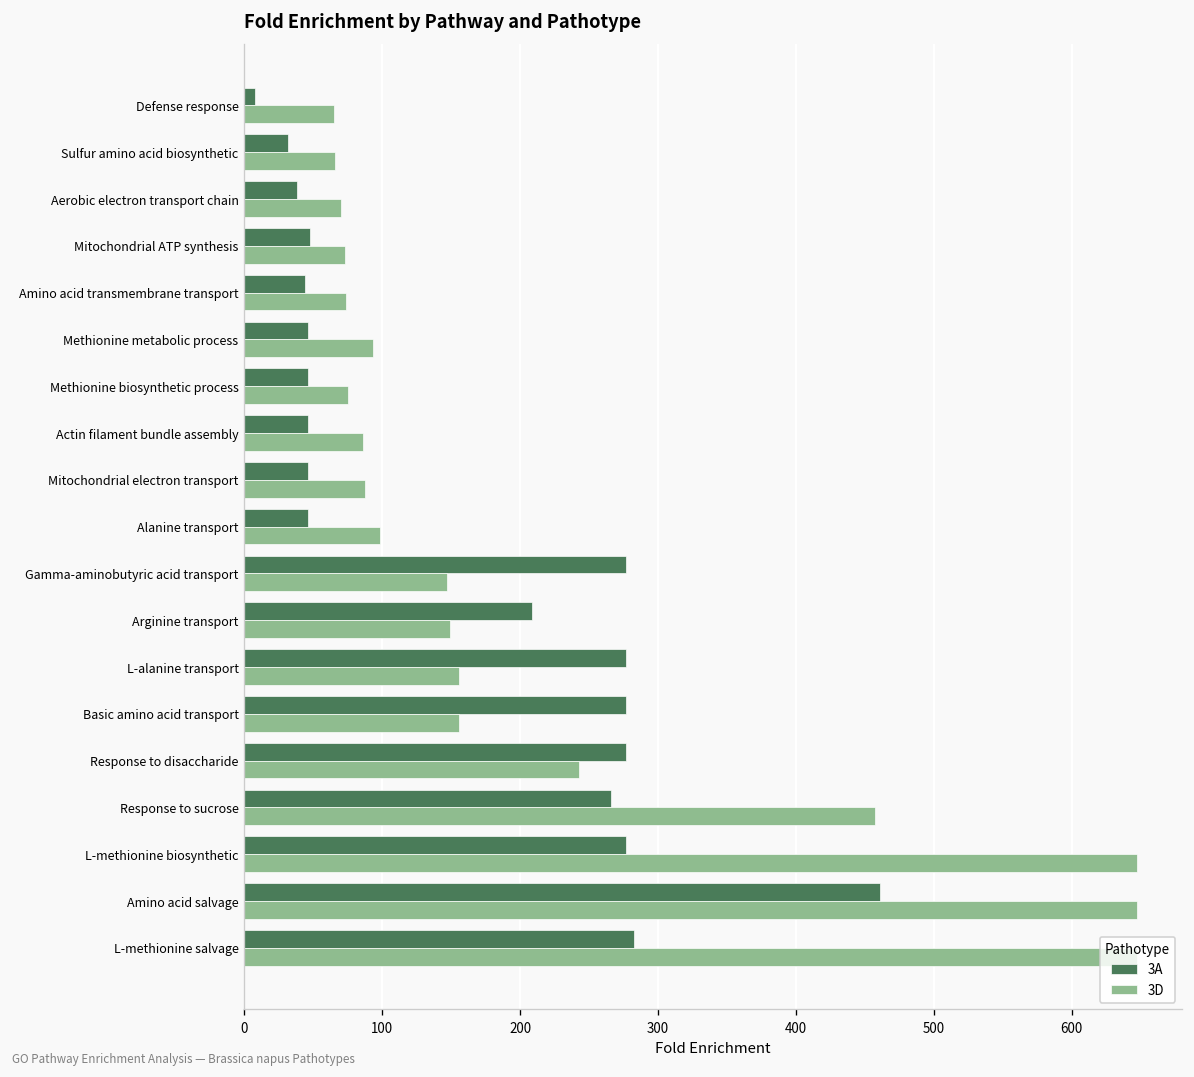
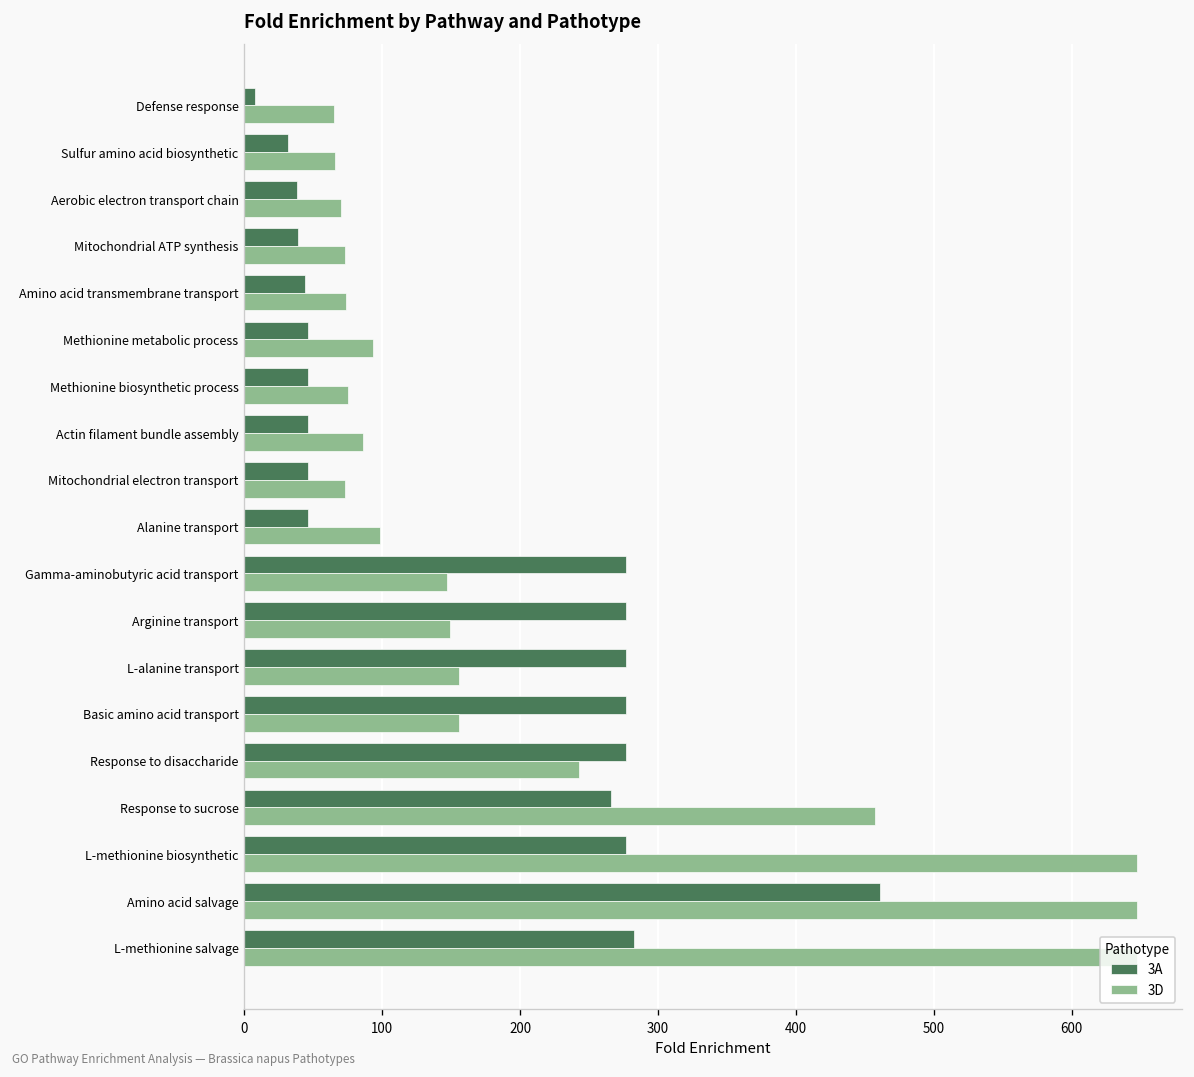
  {
    "3A": {
      "Defense response": 8,
      "Sulfur amino acid biosynthetic": 32,
      "Aerobic electron transport chain": 38,
-     "Mitochondrial ATP synthesis": 48,
+     "Mitochondrial ATP synthesis": 39,
      "Amino acid transmembrane transport": 44,
      "Methionine metabolic process": 46,
      "Methionine biosynthetic process": 46,
      "Actin filament bundle assembly": 46,
      "Mitochondrial electron transport": 46,
      "Alanine transport": 46,
      "Gamma-aminobutyric acid transport": 277,
-     "Arginine transport": 209,
+     "Arginine transport": 277,
      "L-alanine transport": 277,
      "Basic amino acid transport": 277,
      "Response to disaccharide": 277,
      "Response to sucrose": 266,
      "L-methionine biosynthetic": 277,
      "Amino acid salvage": 461,
      "L-methionine salvage": 282
    },
    "3D": {
      "Defense response": 65,
      "Sulfur amino acid biosynthetic": 66,
      "Aerobic electron transport chain": 70,
      "Mitochondrial ATP synthesis": 73,
      "Amino acid transmembrane transport": 74,
      "Methionine metabolic process": 93,
      "Methionine biosynthetic process": 75,
      "Actin filament bundle assembly": 86,
-     "Mitochondrial electron transport": 87,
+     "Mitochondrial electron transport": 73,
      "Alanine transport": 98,
      "Gamma-aminobutyric acid transport": 147,
      "Arginine transport": 149,
      "L-alanine transport": 155,
      "Basic amino acid transport": 155,
      "Response to disaccharide": 243,
      "Response to sucrose": 457,
      "L-methionine biosynthetic": 648,
      "Amino acid salvage": 648
    }
  }
